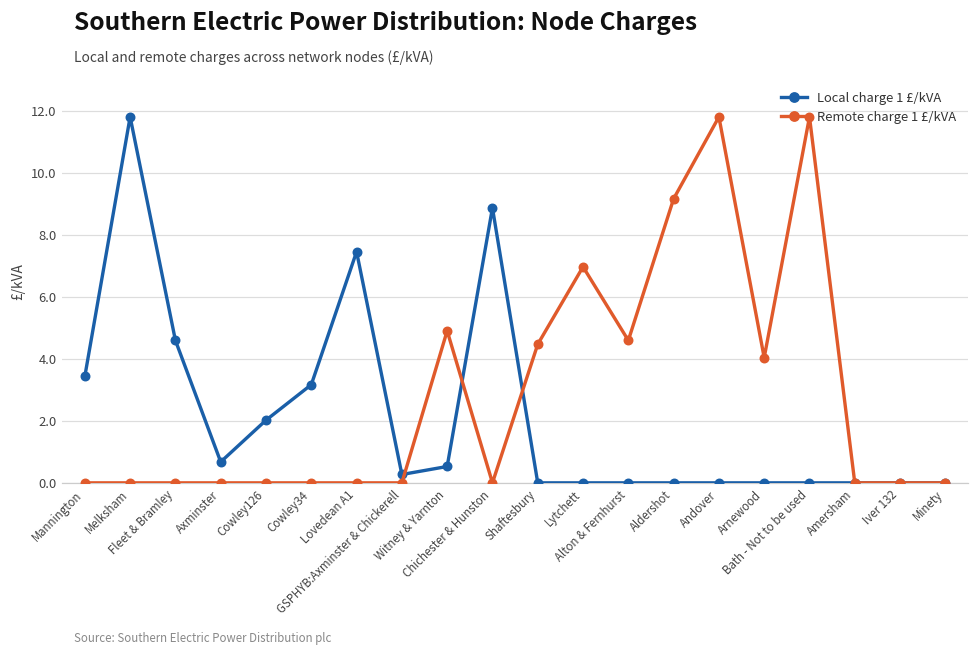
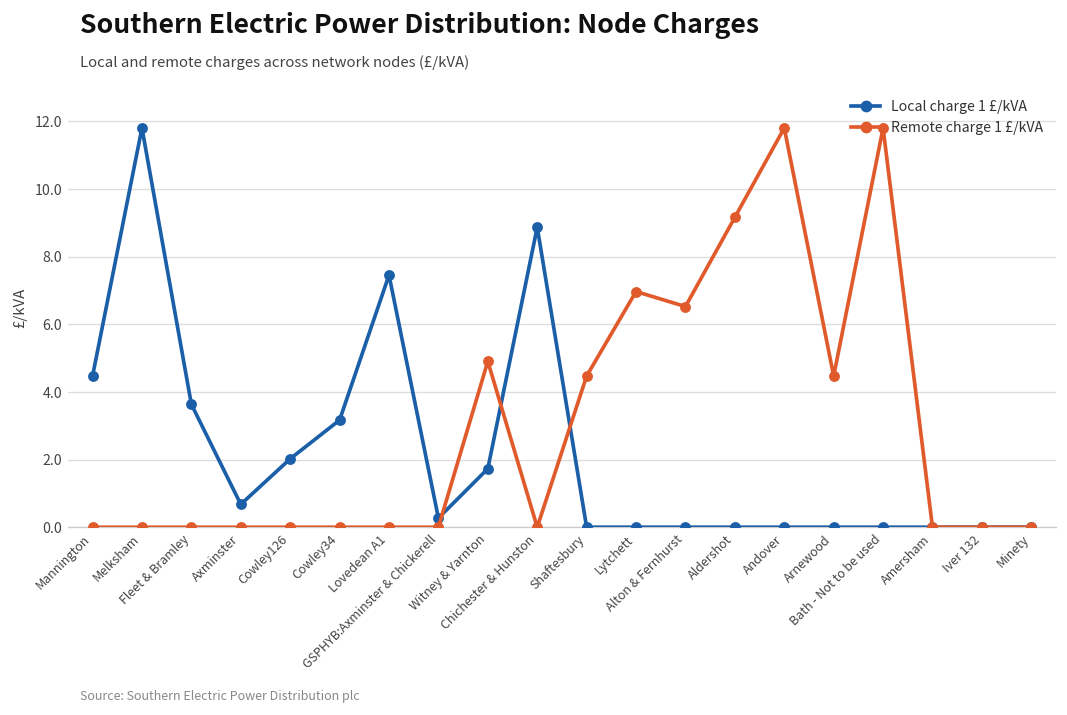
  {
    "Local charge 1 £/kVA": {
-     "Mannington": 3.4,
+     "Mannington": 4.5,
      "Melksham": 11.8,
-     "Fleet & Bramley": 4.6,
+     "Fleet & Bramley": 3.6,
      "Axminster": 0.7,
      "Cowley126": 2.0,
      "Cowley34": 3.2,
      "Lovedean A1": 7.5,
      "GSPHYB:Axminster & Chickerell": 0.3,
-     "Witney & Yarnton": 0.5,
+     "Witney & Yarnton": 1.7,
      "Chichester & Hunston": 8.9,
      "Shaftesbury": 0.0,
      "Lytchett": 0.0,
      "Alton & Fernhurst": 0.0,
      "Aldershot": 0.0,
      "Andover": 0.0,
      "Arnewood": 0.0,
      "Bath - Not to be used": 0.0
    },
    "Remote charge 1 £/kVA": {
      "Mannington": 0.0,
      "Melksham": 0.0,
      "Fleet & Bramley": 0.0,
      "Axminster": 0.0,
      "Cowley126": 0.0,
      "Cowley34": 0.0,
      "Lovedean A1": 0.0,
      "GSPHYB:Axminster & Chickerell": 0.0,
      "Witney & Yarnton": 4.9,
      "Chichester & Hunston": 0.0,
      "Shaftesbury": 4.5,
      "Lytchett": 7.0,
-     "Alton & Fernhurst": 4.6,
+     "Alton & Fernhurst": 6.5,
      "Aldershot": 9.2,
      "Andover": 11.8,
-     "Arnewood": 4.0,
+     "Arnewood": 4.5,
      "Bath - Not to be used": 11.8
    }
  }
